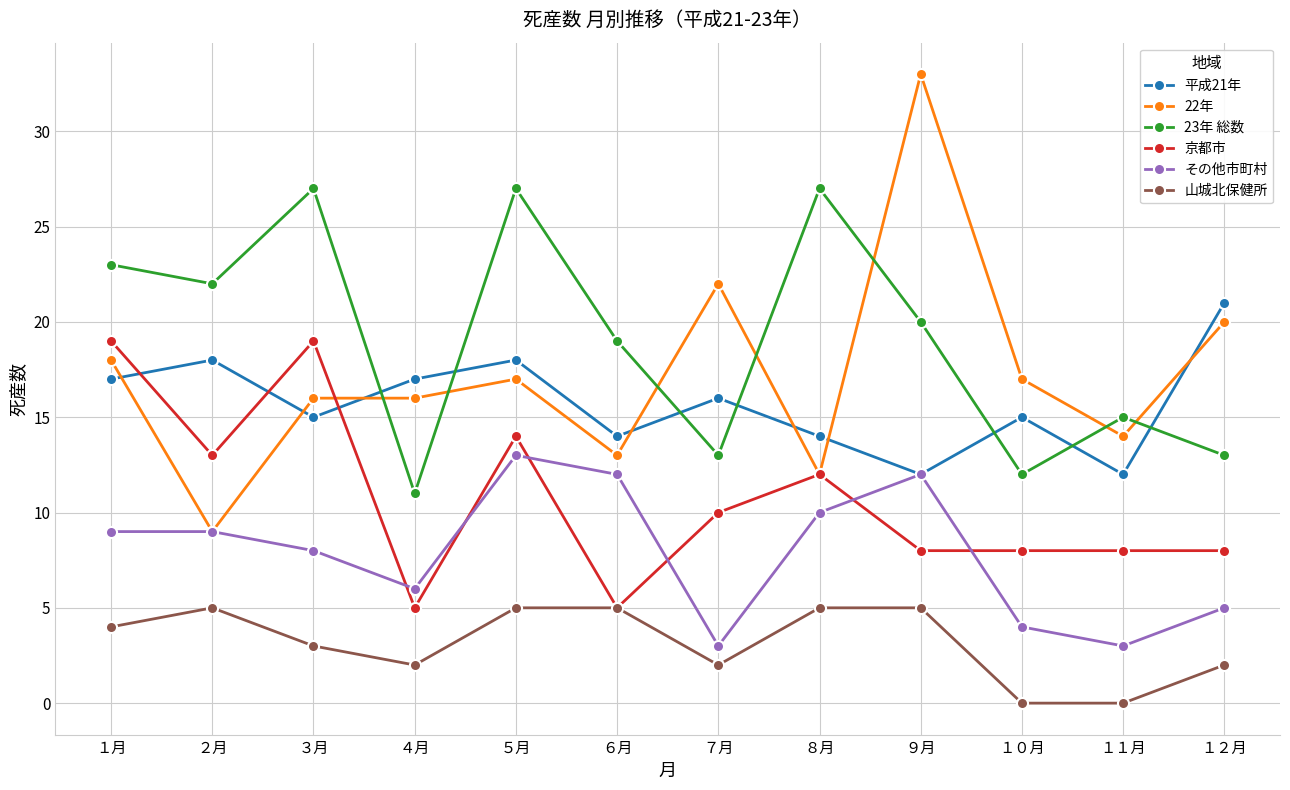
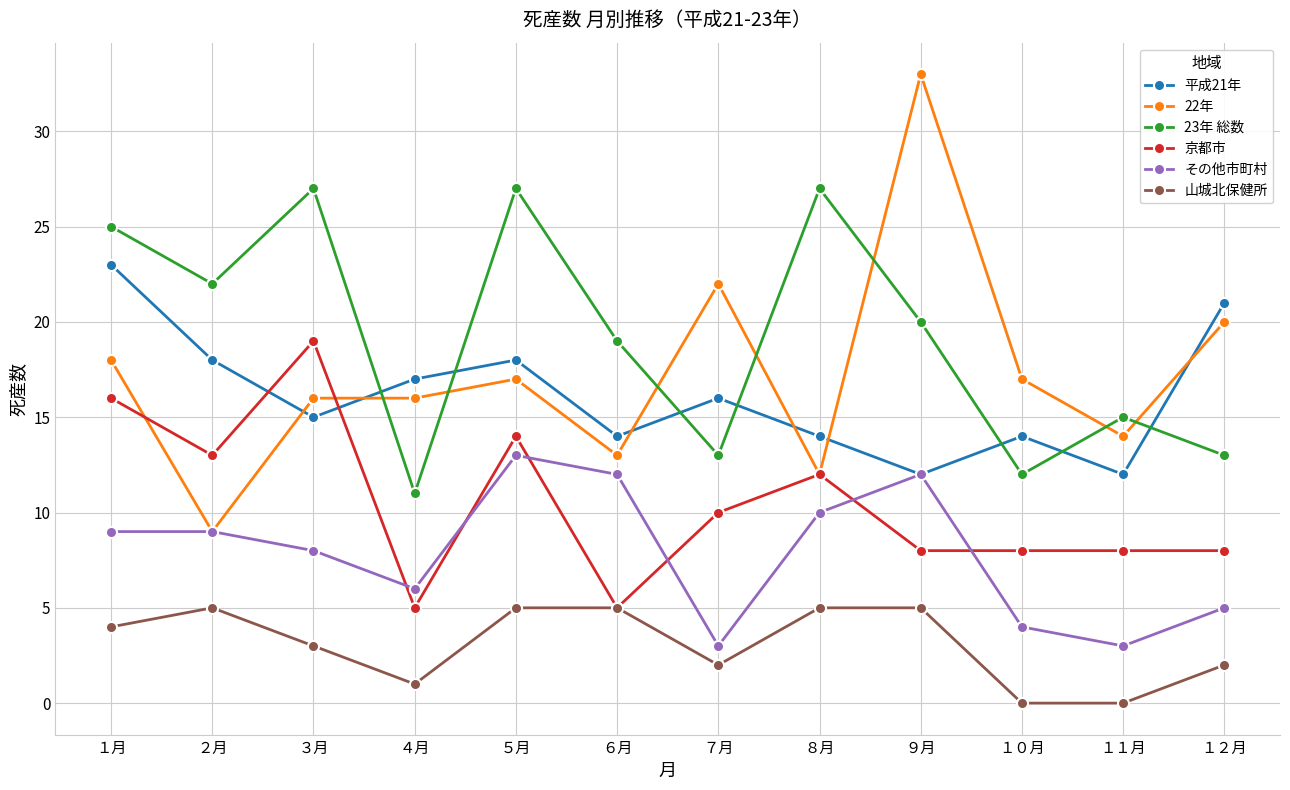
  {
    "平成21年": {
-     "１月": 17,
+     "１月": 23,
      "２月": 18,
      "３月": 15,
      "４月": 17,
      "５月": 18,
      "６月": 14,
      "７月": 16,
      "８月": 14,
-     "１０月": 15,
+     "１０月": 14,
      "１１月": 12,
      "１２月": 21
    },
    "22年": {
      "１月": 18,
      "３月": 16,
      "４月": 16,
      "５月": 17,
      "６月": 13,
      "７月": 22,
      "９月": 33,
      "１０月": 17,
      "１１月": 14,
      "１２月": 20
    },
    "23年 総数": {
-     "１月": 23,
+     "１月": 25,
      "２月": 22,
      "３月": 27,
      "４月": 11,
      "５月": 27,
      "６月": 19,
      "７月": 13,
      "８月": 27,
      "９月": 20,
      "１０月": 12,
      "１１月": 15,
      "１２月": 13
    },
    "京都市": {
-     "１月": 19,
+     "１月": 16,
      "２月": 13,
      "３月": 19,
      "４月": 5,
      "５月": 14,
      "７月": 10,
      "９月": 8,
      "１０月": 8,
      "１１月": 8,
      "１２月": 8
    },
    "その他市町村": {
      "１月": 9,
      "３月": 8,
      "４月": 6,
      "５月": 13,
      "６月": 12,
      "７月": 3,
      "８月": 10,
      "１０月": 4,
      "１１月": 3,
      "１２月": 5
    },
    "山城北保健所": {
      "１月": 4,
      "２月": 5,
      "３月": 3,
-     "４月": 2,
+     "４月": 1,
      "５月": 5,
      "７月": 2,
      "８月": 5,
      "９月": 5,
      "１０月": 0,
      "１１月": 0,
      "１２月": 2
    }
  }
